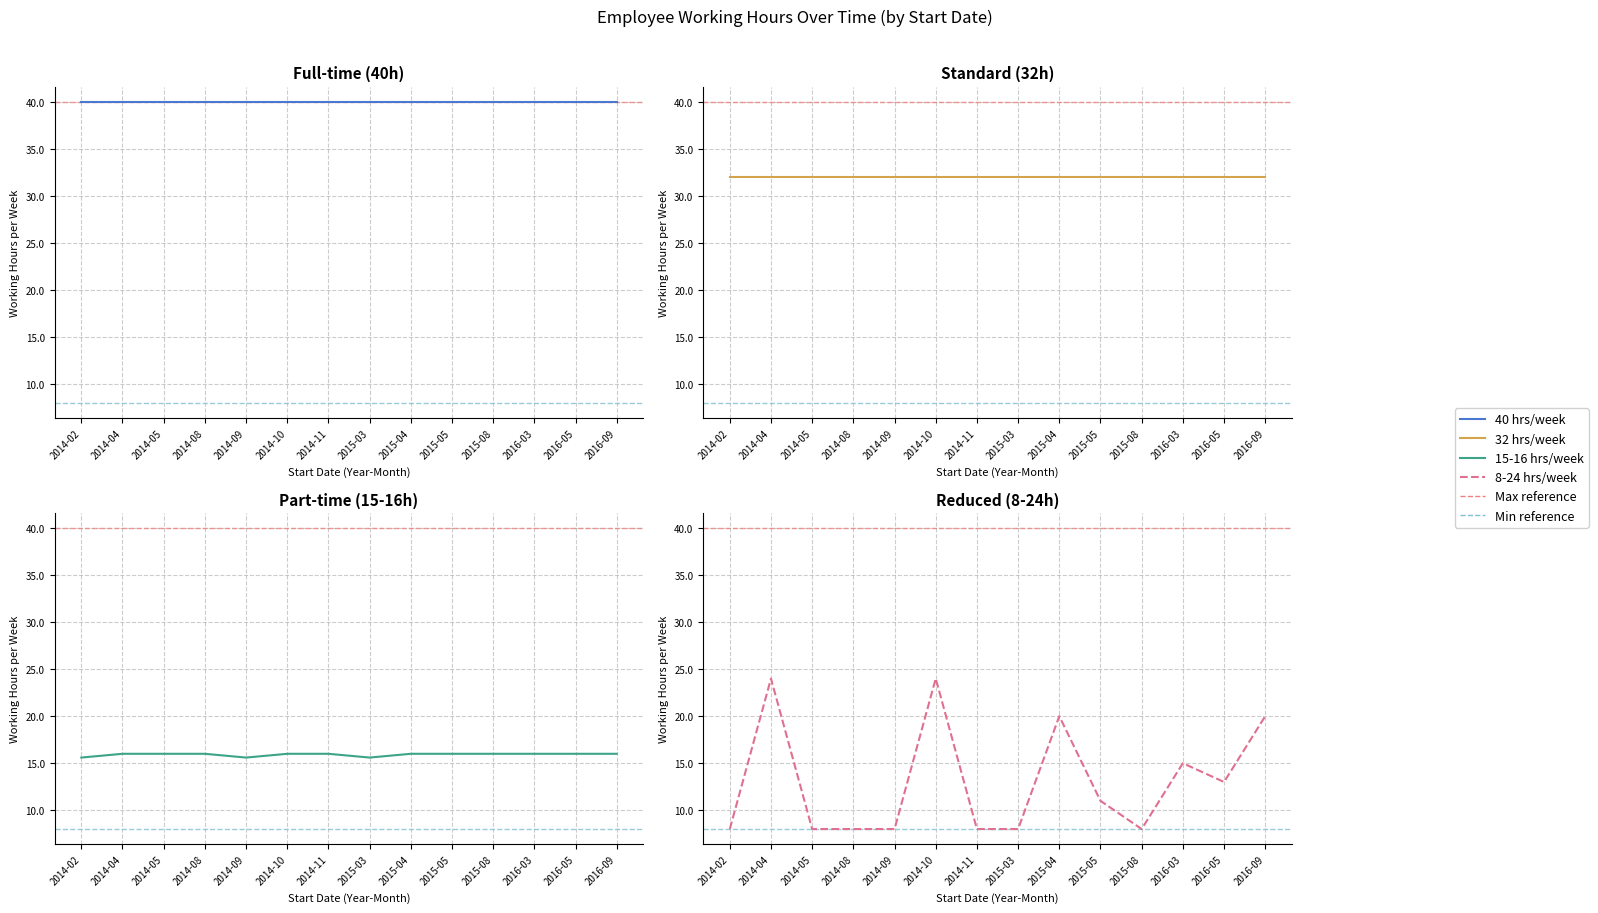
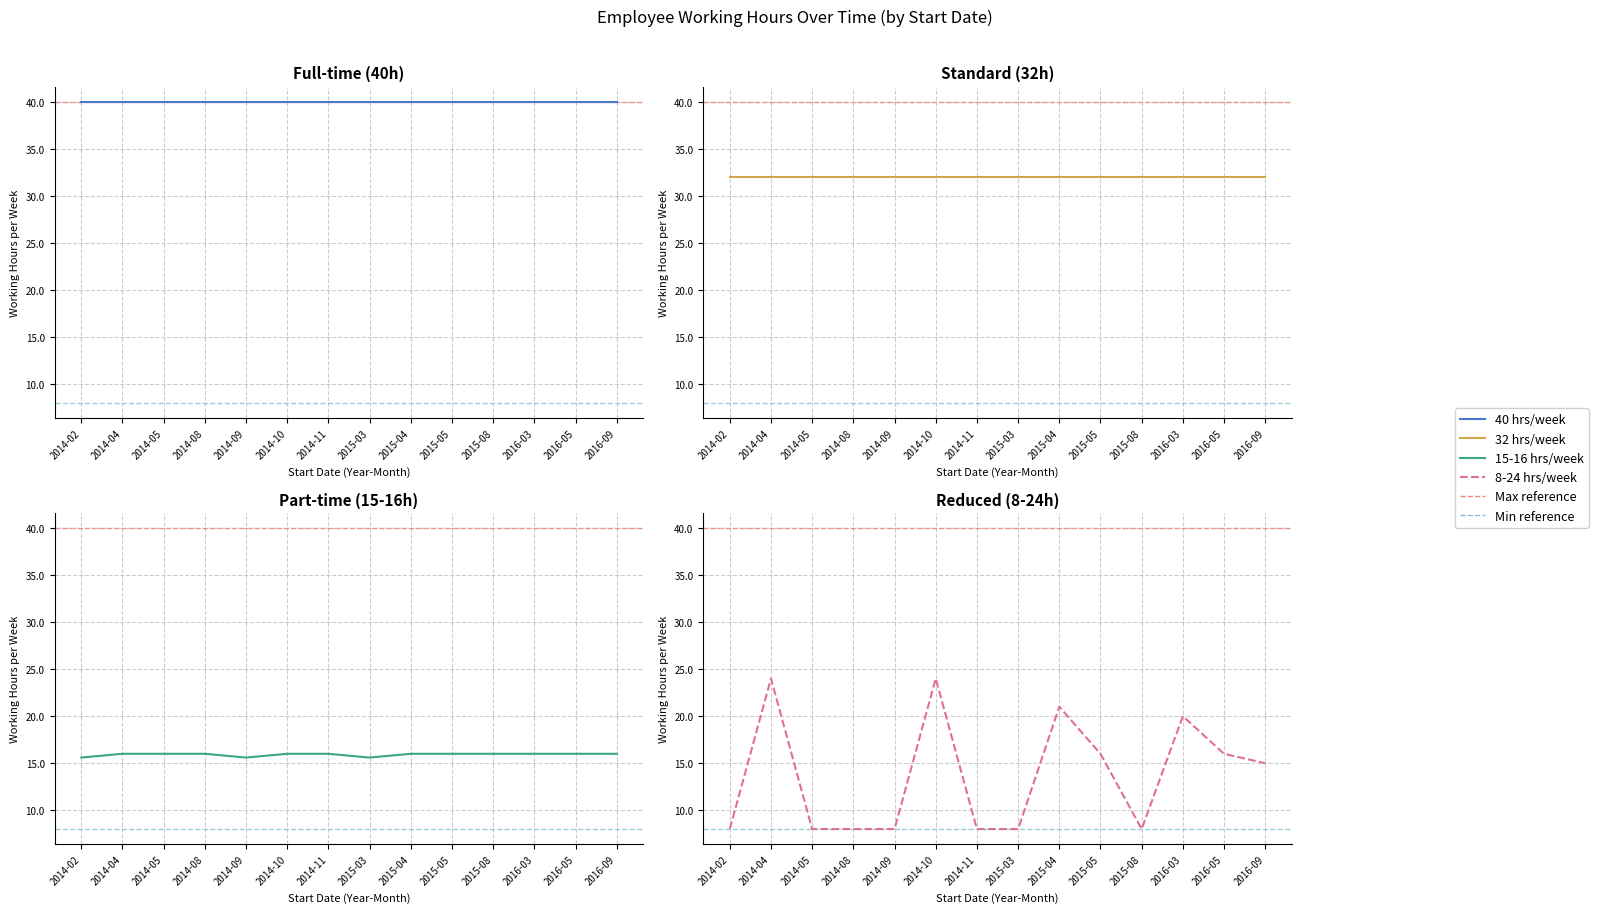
  {
    "Full-time (40h)": {
      "2014-02": 40,
      "2014-04": 40,
      "2014-05": 40,
      "2014-08": 40,
      "2014-09": 40,
      "2014-10": 40,
      "2014-11": 40,
      "2015-03": 40,
      "2015-04": 40,
      "2015-05": 40,
      "2015-08": 40,
      "2016-03": 40,
      "2016-05": 40,
      "2016-09": 40
    },
    "Standard (32h)": {
      "2014-02": 32,
      "2014-04": 32,
      "2014-05": 32,
      "2014-08": 32,
      "2014-09": 32,
      "2014-10": 32,
      "2014-11": 32,
      "2015-03": 32,
      "2015-04": 32,
      "2015-05": 32,
      "2015-08": 32,
      "2016-03": 32,
      "2016-05": 32,
      "2016-09": 32
    },
    "Part-time (15-16h)": {
      "2014-02": 16,
      "2014-04": 16,
      "2014-05": 16,
      "2014-08": 16,
      "2014-09": 16,
      "2014-10": 16,
      "2014-11": 16,
      "2015-03": 16,
      "2015-04": 16,
      "2015-05": 16,
      "2015-08": 16,
      "2016-03": 16,
      "2016-05": 16,
      "2016-09": 16
    },
    "Reduced (8-24h)": {
      "2014-02": 8,
      "2014-04": 24,
      "2014-05": 8,
      "2014-08": 8,
      "2014-09": 8,
      "2014-10": 24,
      "2014-11": 8,
      "2015-03": 8,
-     "2015-04": 20,
-     "2015-05": 11,
+     "2015-04": 21,
+     "2015-05": 16,
      "2015-08": 8,
-     "2016-03": 15,
-     "2016-05": 13,
-     "2016-09": 20
+     "2016-03": 20,
+     "2016-05": 16,
+     "2016-09": 15
    }
  }
